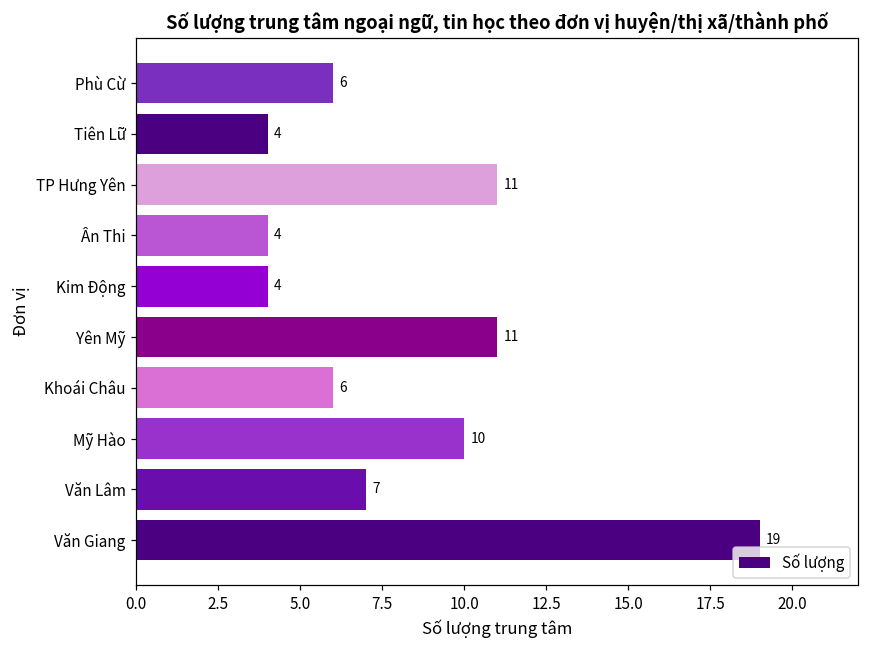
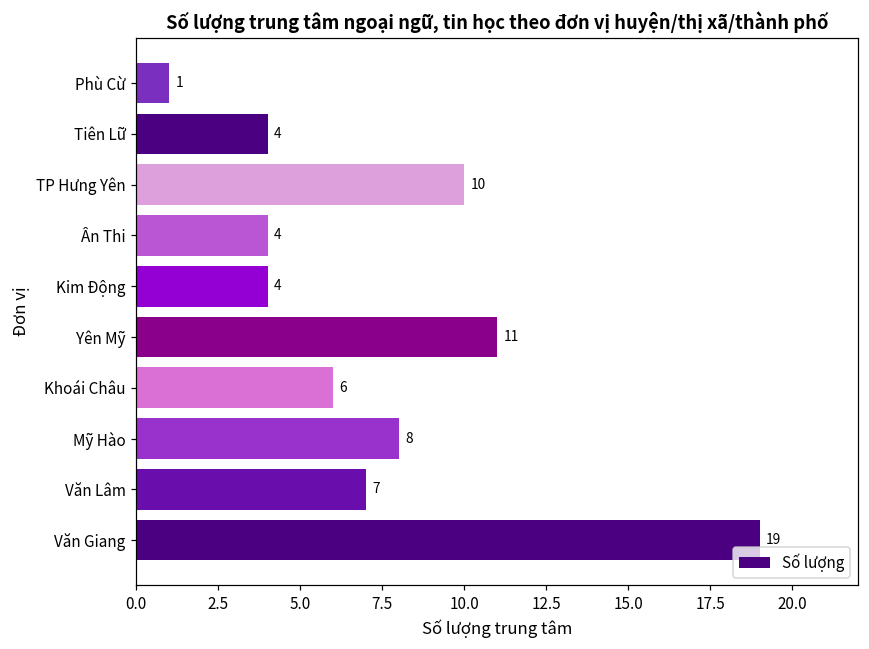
  {
-   "Phù Cừ": 6,
+   "Phù Cừ": 1,
    "Tiên Lữ": 4,
-   "TP Hưng Yên": 11,
+   "TP Hưng Yên": 10,
    "Ân Thi": 4,
    "Kim Động": 4,
    "Yên Mỹ": 11,
    "Khoái Châu": 6,
-   "Mỹ Hào": 10,
+   "Mỹ Hào": 8,
    "Văn Lâm": 7,
    "Văn Giang": 19
  }
